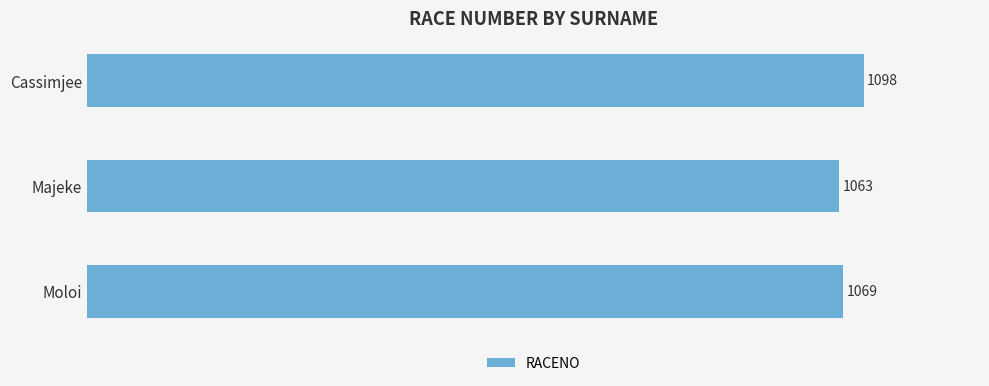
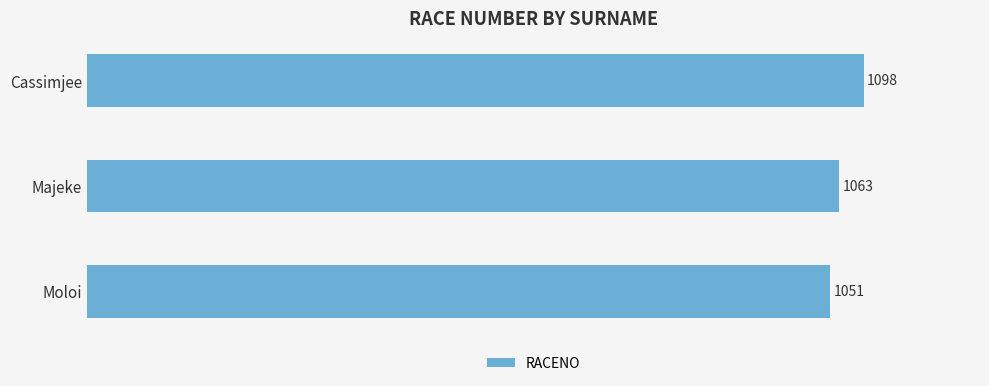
  {
    "Cassimjee": 1098,
    "Majeke": 1063,
-   "Moloi": 1069
+   "Moloi": 1051
  }
